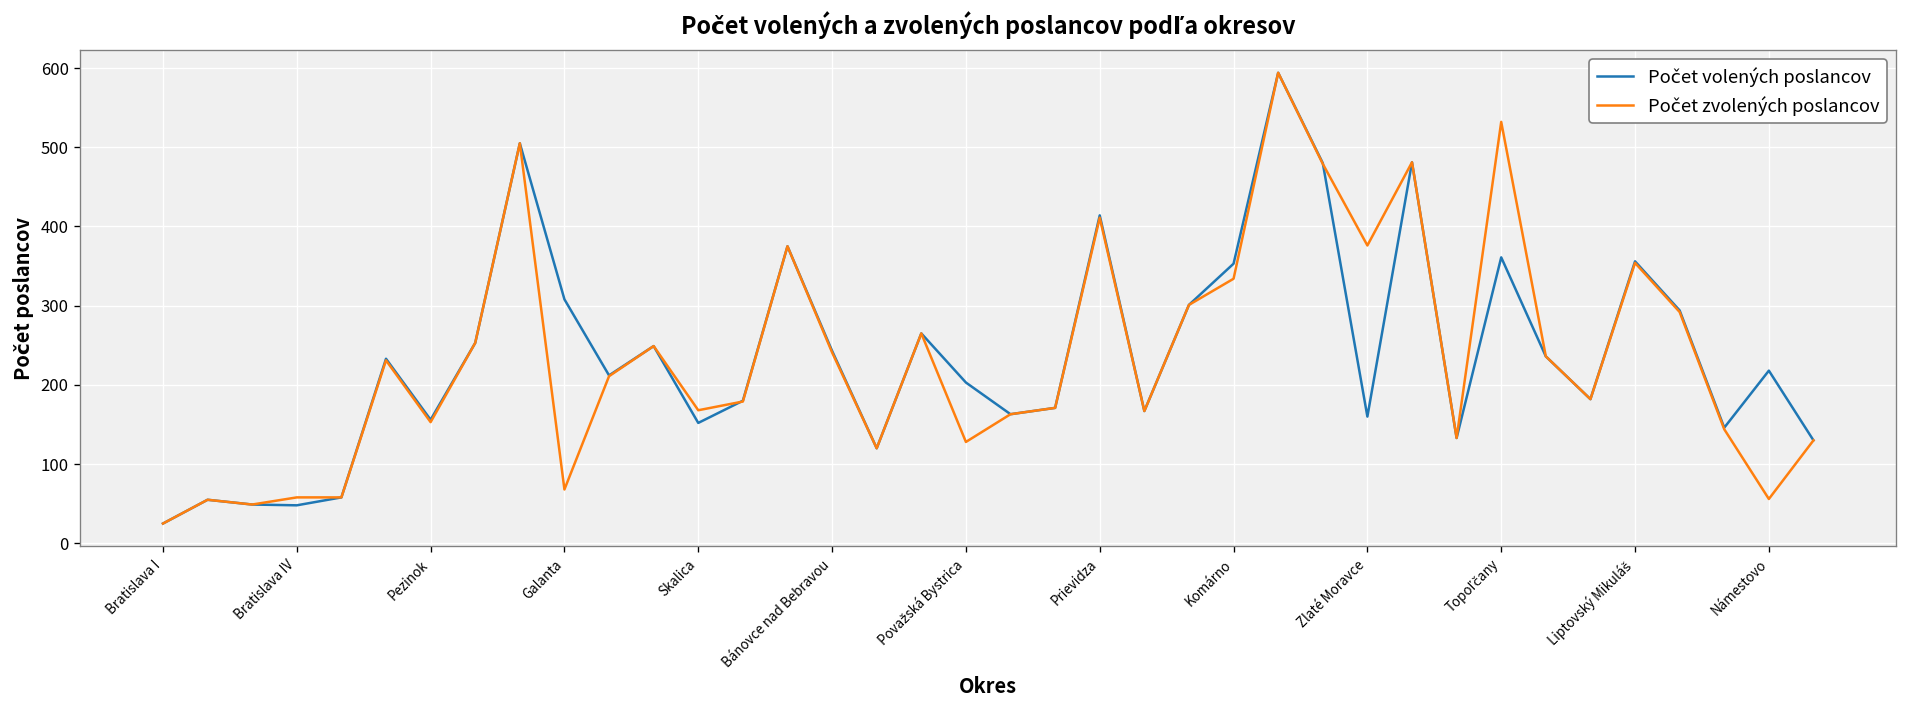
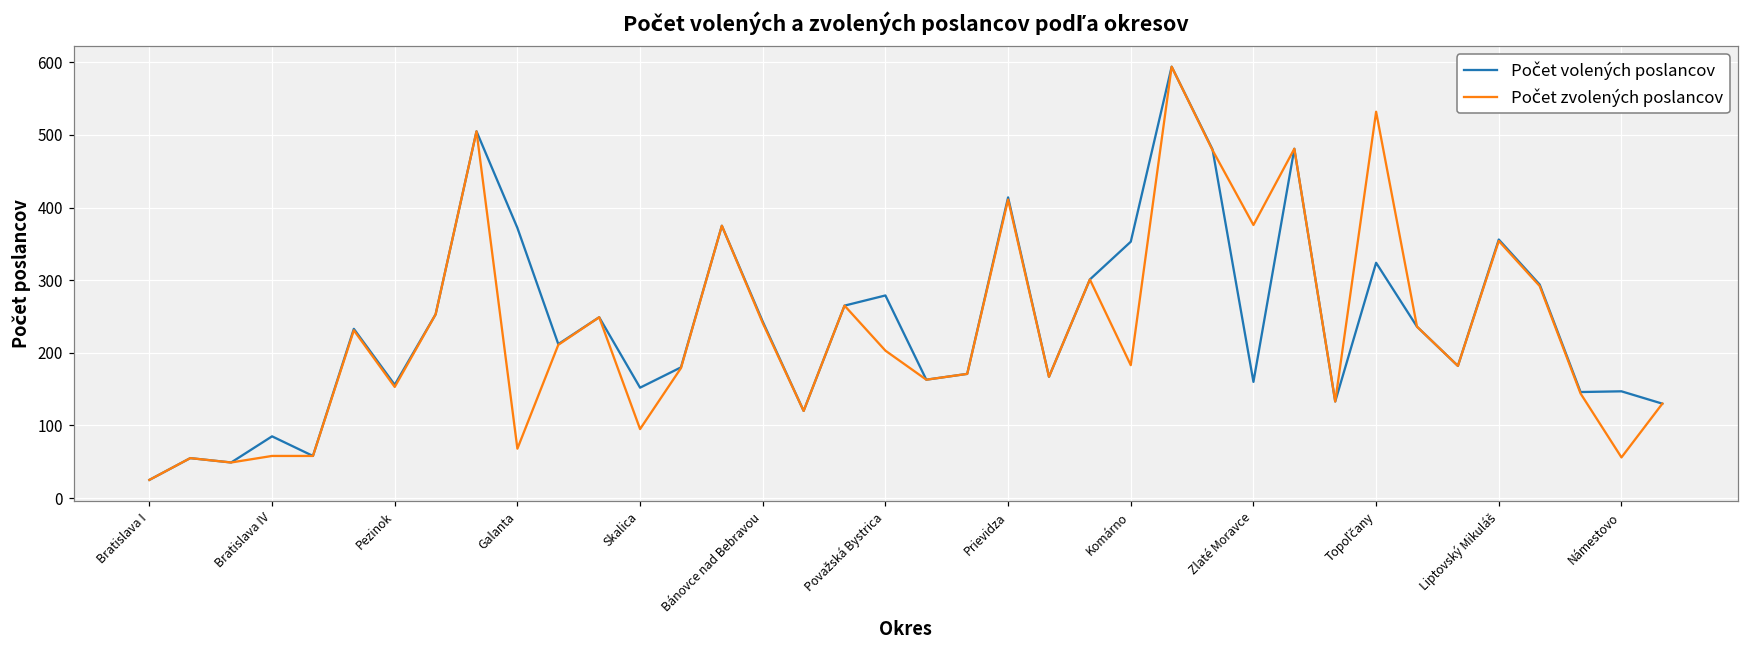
  {
    "Počet volených poslancov": {
-     "Bratislava IV": 50,
-     "Galanta": 310,
+     "Bratislava IV": 90,
+     "Galanta": 370,
      "Skalica": 150,
-     "Považská Bystrica": 200,
+     "Považská Bystrica": 280,
      "Komárno": 350,
      "Zlaté Moravce": 160,
-     "Topoľčany": 360,
-     "Námestovo": 220
+     "Topoľčany": 320,
+     "Námestovo": 150
    },
    "Počet zvolených poslancov": {
      "Bratislava IV": 60,
      "Galanta": 70,
-     "Skalica": 170,
-     "Považská Bystrica": 130,
-     "Komárno": 330,
+     "Skalica": 100,
+     "Považská Bystrica": 200,
+     "Komárno": 180,
      "Zlaté Moravce": 380,
      "Topoľčany": 530,
      "Námestovo": 60
    }
  }
